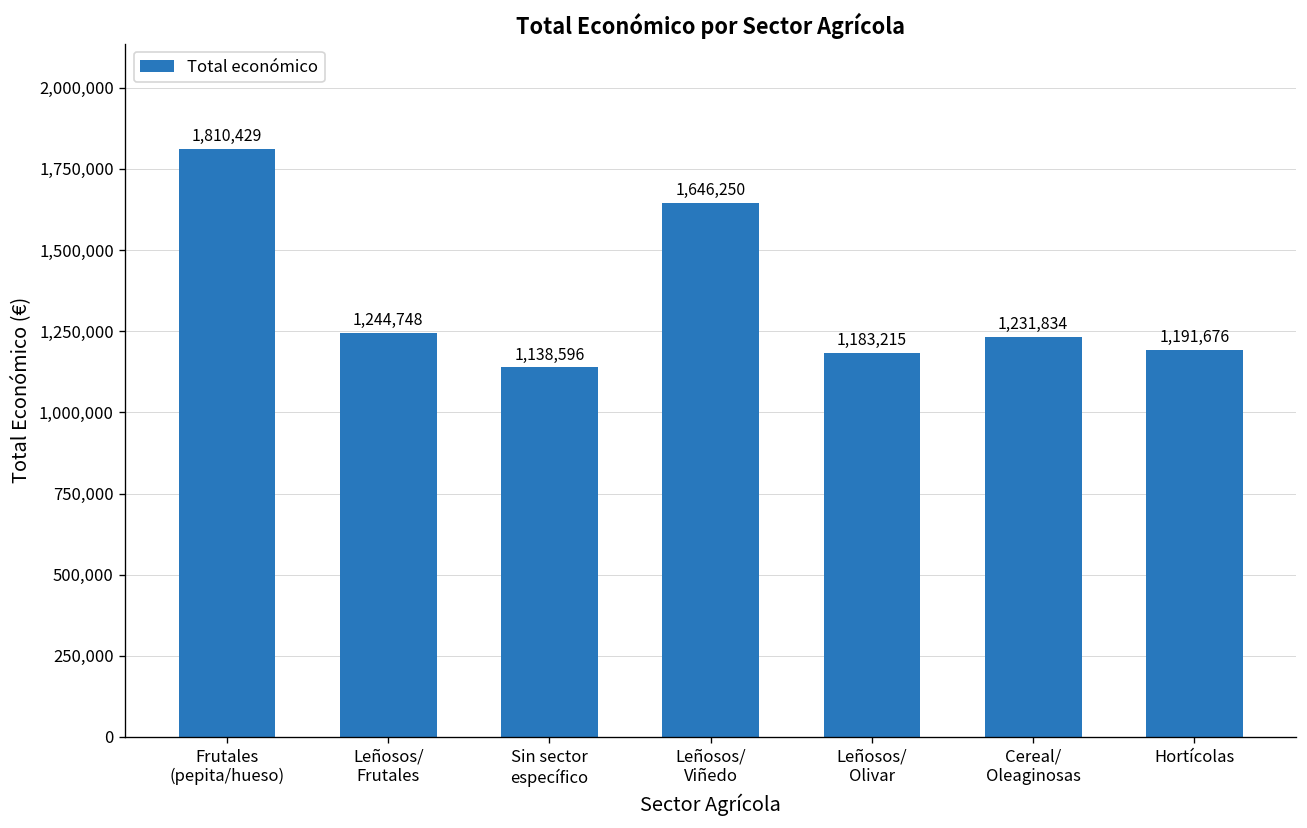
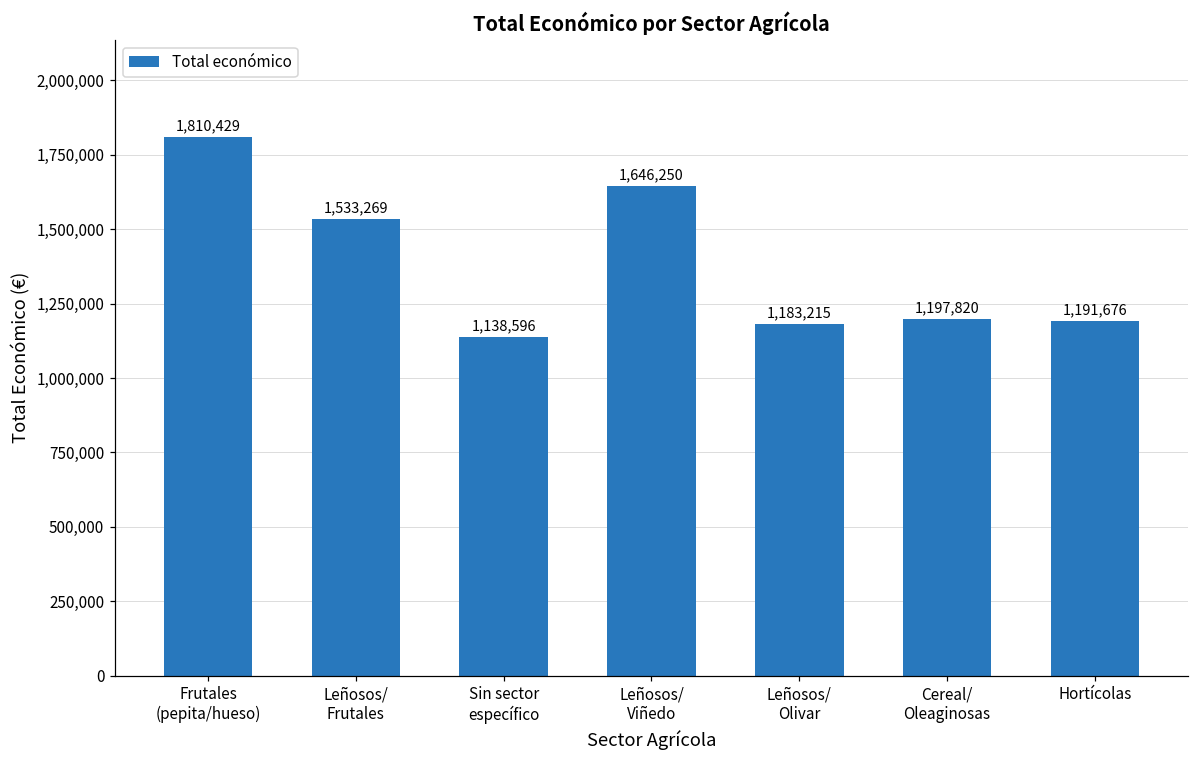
  {
    "Frutales (pepita/hueso)": "1,810,429",
-   "Leñosos/ Frutales": "1,244,748",
+   "Leñosos/ Frutales": "1,533,269",
    "Sin sector específico": "1,138,596",
    "Leñosos/ Viñedo": "1,646,250",
    "Leñosos/ Olivar": "1,183,215",
-   "Cereal/ Oleaginosas": "1,231,834",
+   "Cereal/ Oleaginosas": "1,197,820",
    "Hortícolas": "1,191,676"
  }
